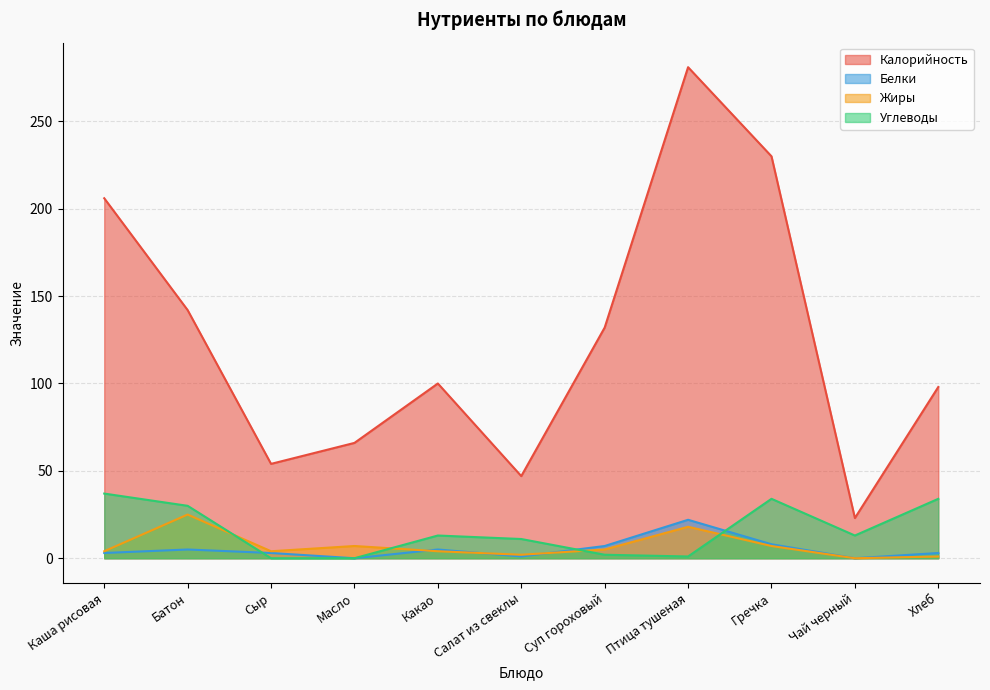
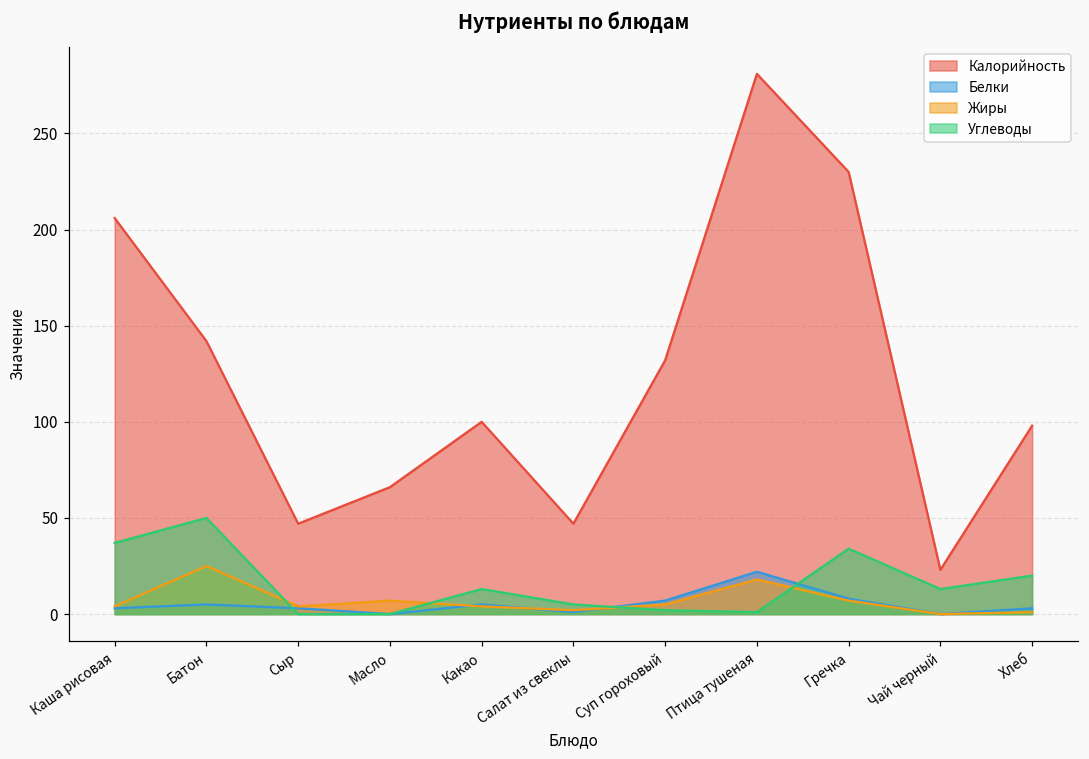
  {
    "Калорийность": {
      "Каша рисовая": 206,
      "Батон": 142,
-     "Сыр": 54,
+     "Сыр": 47,
      "Масло": 66,
      "Какао": 100,
      "Салат из свеклы": 47,
      "Суп гороховый": 132,
      "Птица тушеная": 281,
      "Гречка": 230,
      "Чай черный": 23,
      "Хлеб": 98
    },
    "Белки": {
      "Батон": 5,
      "Суп гороховый": 7,
      "Птица тушеная": 22,
      "Хлеб": 3
    },
    "Жиры": {
      "Батон": 25,
      "Масло": 7,
      "Суп гороховый": 5,
      "Птица тушеная": 18,
      "Хлеб": 1
    },
    "Углеводы": {
      "Каша рисовая": 37,
-     "Батон": 30,
+     "Батон": 50,
      "Сыр": 0,
      "Какао": 13,
-     "Салат из свеклы": 11,
+     "Салат из свеклы": 5,
      "Суп гороховый": 2,
      "Птица тушеная": 1,
      "Гречка": 34,
      "Чай черный": 13,
-     "Хлеб": 34
+     "Хлеб": 20
    }
  }
